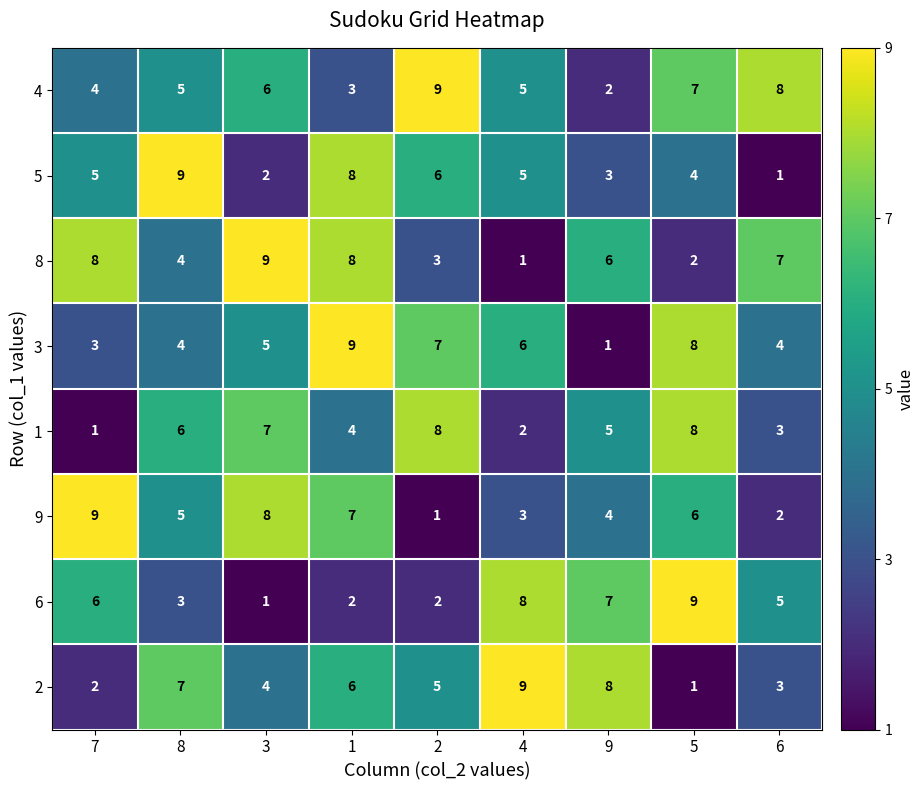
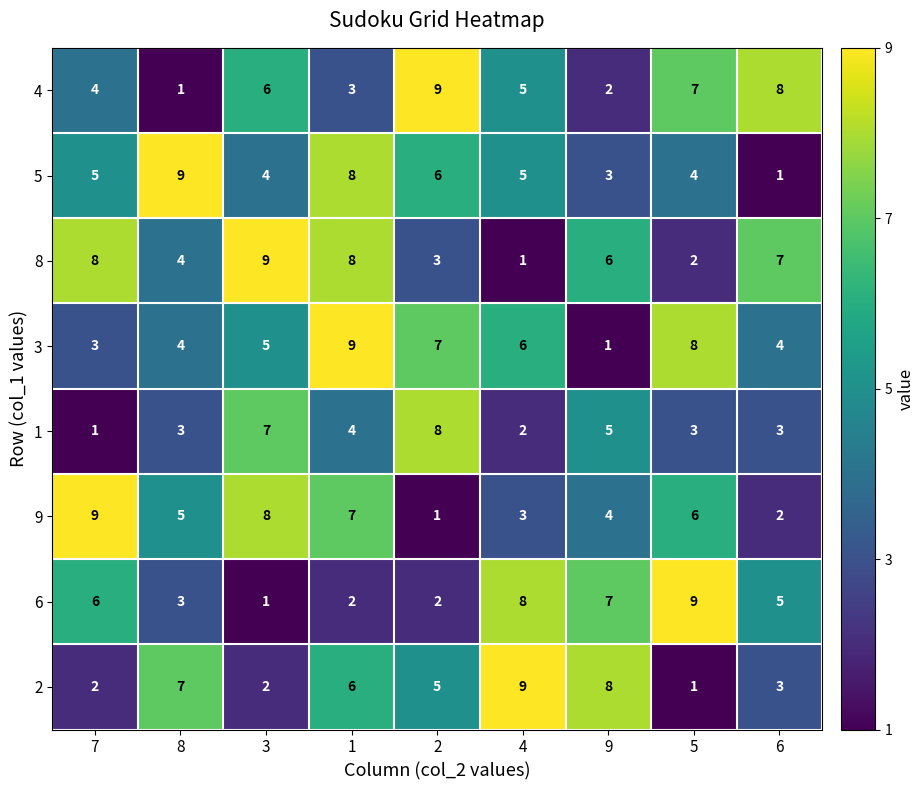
  {
    "4": {
      "7": 4,
-     "8": 5,
+     "8": 1,
      "3": 6,
      "1": 3,
      "2": 9,
      "4": 5,
      "9": 2,
      "5": 7,
      "6": 8
    },
    "5": {
      "7": 5,
      "8": 9,
-     "3": 2,
+     "3": 4,
      "1": 8,
      "2": 6,
      "4": 5,
      "9": 3,
      "5": 4,
      "6": 1
    },
    "8": {
      "7": 8,
      "8": 4,
      "3": 9,
      "1": 8,
      "2": 3,
      "4": 1,
      "9": 6,
      "5": 2,
      "6": 7
    },
    "3": {
      "7": 3,
      "8": 4,
      "3": 5,
      "1": 9,
      "2": 7,
      "4": 6,
      "9": 1,
      "5": 8,
      "6": 4
    },
    "1": {
      "7": 1,
-     "8": 6,
+     "8": 3,
      "3": 7,
      "1": 4,
      "2": 8,
      "4": 2,
      "9": 5,
-     "5": 8,
+     "5": 3,
      "6": 3
    },
    "9": {
      "7": 9,
      "8": 5,
      "3": 8,
      "1": 7,
      "2": 1,
      "4": 3,
      "9": 4,
      "5": 6,
      "6": 2
    },
    "6": {
      "7": 6,
      "8": 3,
      "3": 1,
      "1": 2,
      "2": 2,
      "4": 8,
      "9": 7,
      "5": 9,
      "6": 5
    },
    "2": {
      "7": 2,
      "8": 7,
-     "3": 4,
+     "3": 2,
      "1": 6,
      "2": 5,
      "4": 9,
      "9": 8,
      "5": 1,
      "6": 3
    }
  }
